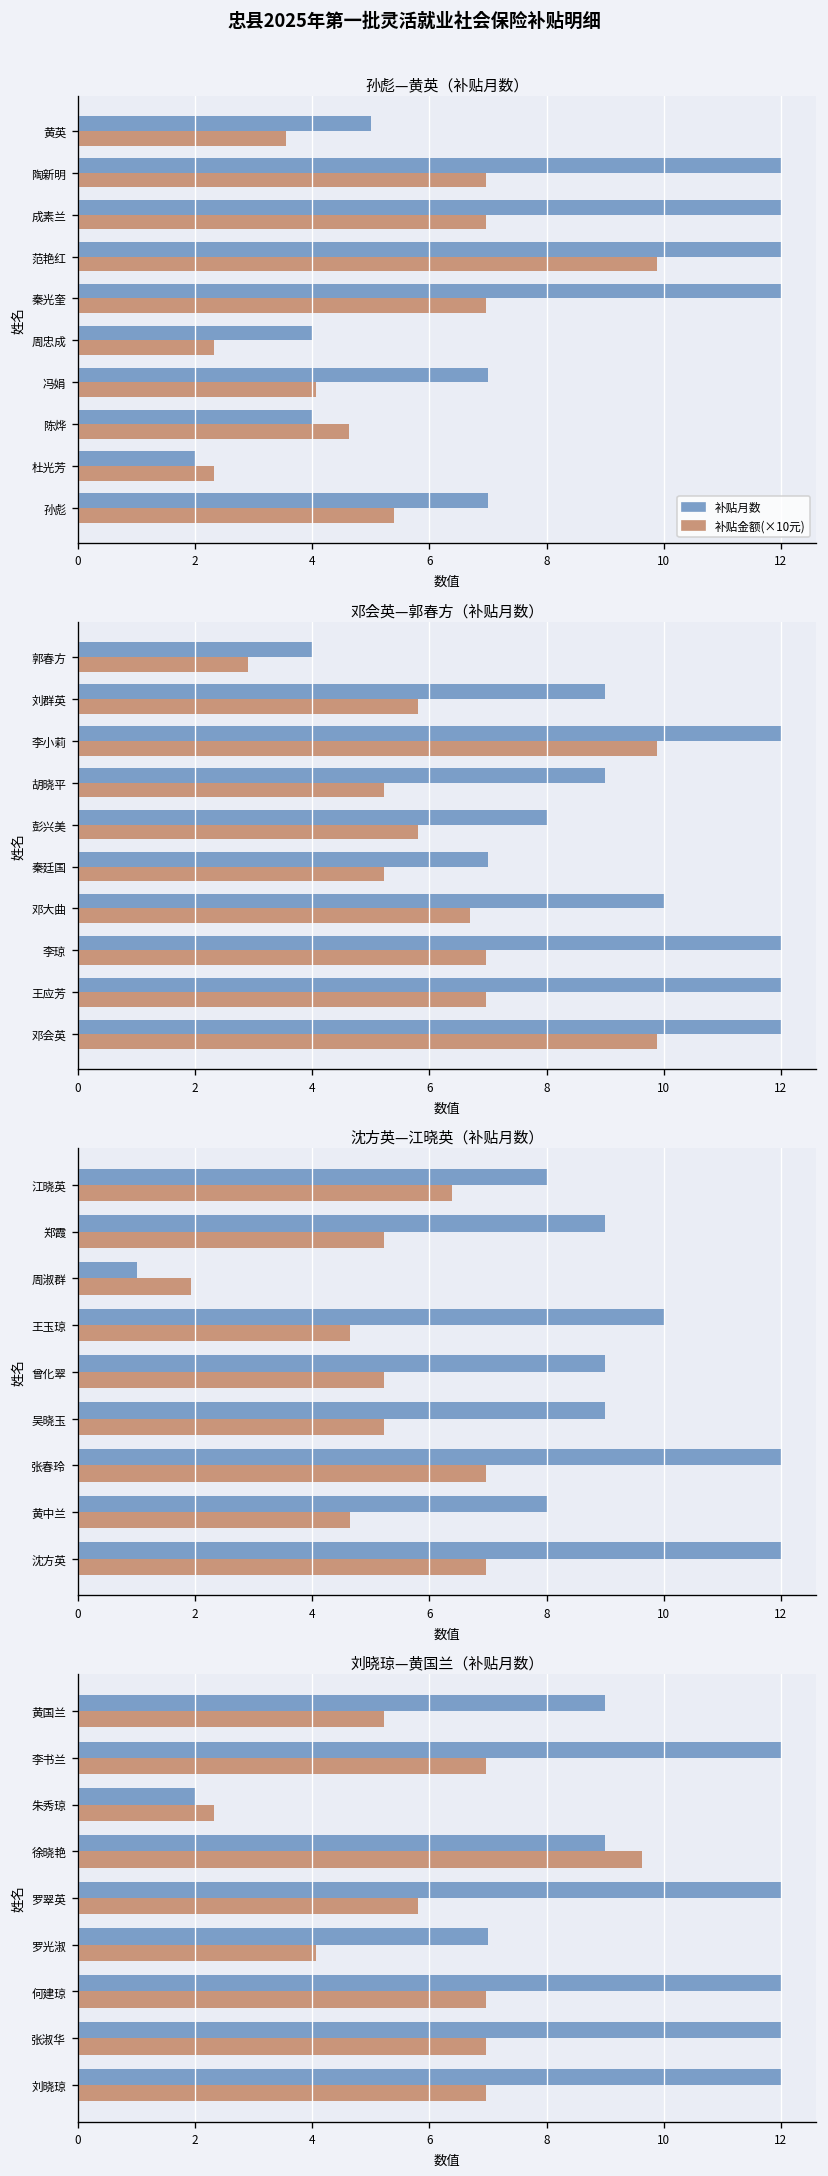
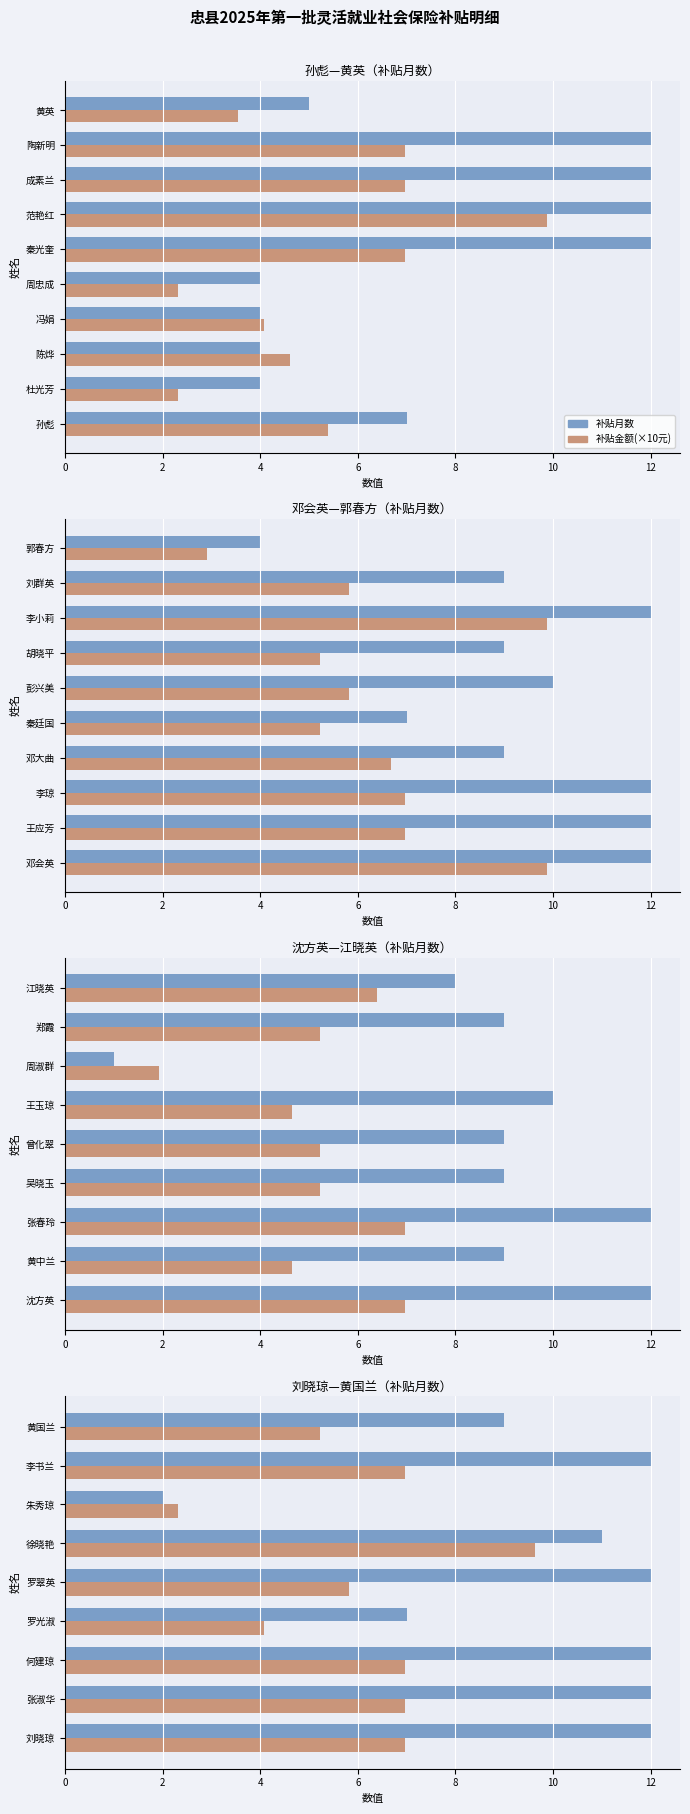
  {
    "孙彪—黄英（补贴月数）": {
      "补贴月数": {
        "黄英": 5,
        "陶新明": 12,
        "成素兰": 12,
        "范艳红": 12,
        "秦光奎": 12,
        "周忠成": 4,
-       "冯娟": 7,
+       "冯娟": 4,
        "陈烨": 4,
-       "杜光芳": 2,
+       "杜光芳": 4,
        "孙彪": 7
      },
      "补贴金额(×10元)": {
        "黄英": 3.6,
        "陶新明": 7,
        "成素兰": 7,
        "范艳红": 9.9,
        "秦光奎": 7,
        "周忠成": 2.3,
        "冯娟": 4.1,
        "陈烨": 4.6,
        "杜光芳": 2.3,
        "孙彪": 5.4
      }
    },
    "邓会英—郭春方（补贴月数）": {
      "补贴月数": {
        "郭春方": 4,
        "刘群英": 9,
        "李小莉": 12,
        "胡晓平": 9,
-       "彭兴美": 8,
+       "彭兴美": 10,
        "秦廷国": 7,
-       "邓大曲": 10,
+       "邓大曲": 9,
        "李琼": 12,
        "王应芳": 12,
        "邓会英": 12
      },
      "补贴金额(×10元)": {
        "郭春方": 2.9,
        "刘群英": 5.8,
        "李小莉": 9.9,
        "胡晓平": 5.2,
        "彭兴美": 5.8,
        "秦廷国": 5.2,
        "邓大曲": 6.7,
        "李琼": 7,
        "王应芳": 7,
        "邓会英": 9.9
      }
    },
    "沈方英—江晓英（补贴月数）": {
      "补贴月数": {
        "江晓英": 8,
        "郑霞": 9,
        "周淑群": 1,
        "王玉琼": 10,
        "曾化翠": 9,
        "吴晓玉": 9,
        "张春玲": 12,
-       "黄中兰": 8,
+       "黄中兰": 9,
        "沈方英": 12
      },
      "补贴金额(×10元)": {
        "江晓英": 6.4,
        "郑霞": 5.2,
        "周淑群": 1.9,
        "王玉琼": 4.7,
        "曾化翠": 5.2,
        "吴晓玉": 5.2,
        "张春玲": 7,
        "黄中兰": 4.7,
        "沈方英": 7
      }
    },
    "刘晓琼—黄国兰（补贴月数）": {
      "补贴月数": {
        "黄国兰": 9,
        "李书兰": 12,
        "朱秀琼": 2,
-       "徐晓艳": 9,
+       "徐晓艳": 11,
        "罗翠英": 12,
        "罗光淑": 7,
        "何建琼": 12,
        "张淑华": 12,
        "刘晓琼": 12
      },
      "补贴金额(×10元)": {
        "黄国兰": 5.2,
        "李书兰": 7,
        "朱秀琼": 2.3,
        "徐晓艳": 9.6,
        "罗翠英": 5.8,
        "罗光淑": 4.1,
        "何建琼": 7,
        "张淑华": 7,
        "刘晓琼": 7
      }
    }
  }
